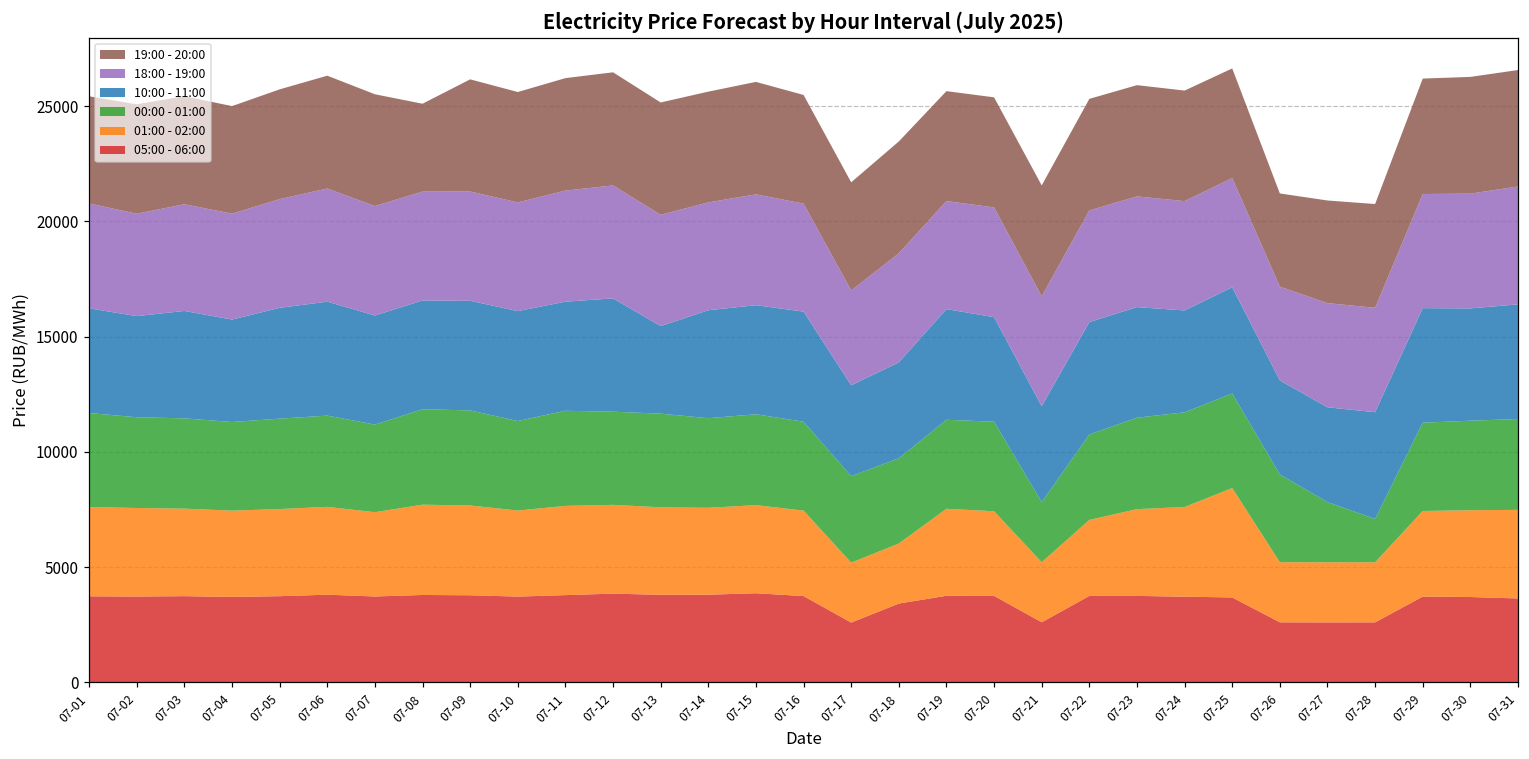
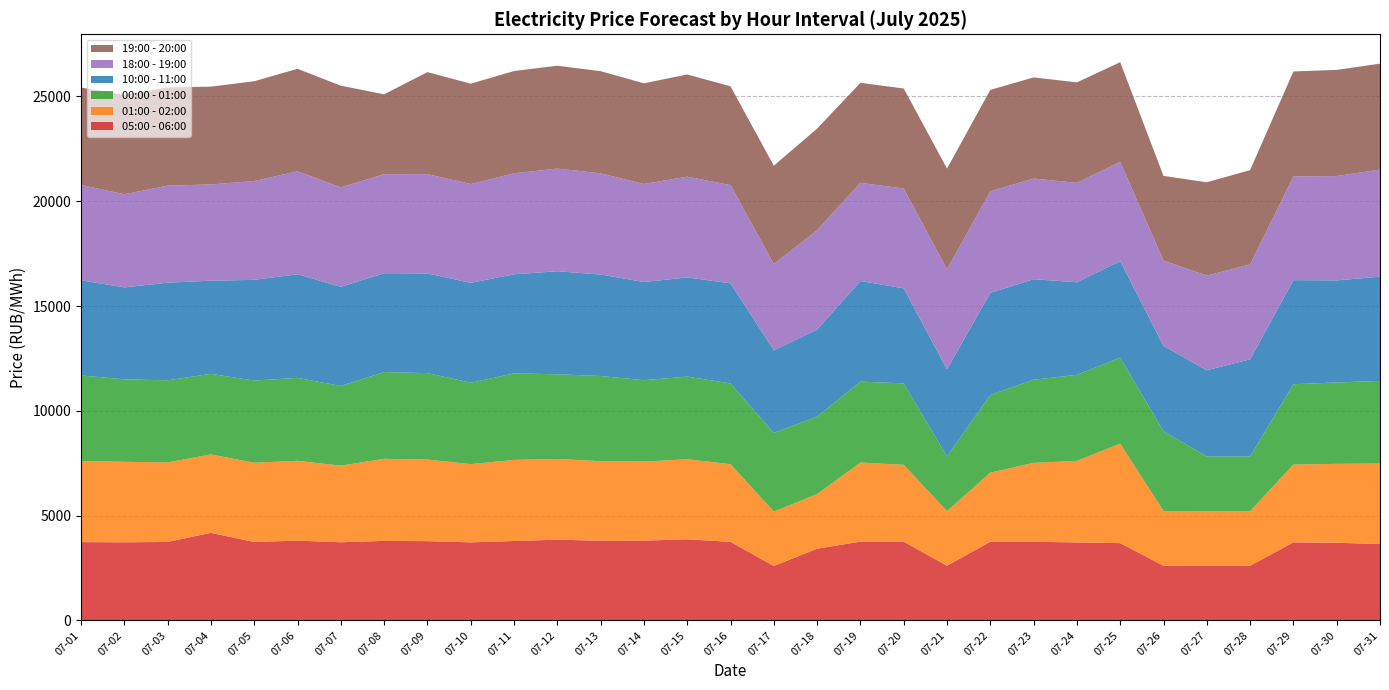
  {
    "05:00 - 06:00": {
      "07-01": 3700,
      "07-02": 3700,
      "07-03": 3700,
-     "07-04": 3700,
+     "07-04": 4200,
      "07-05": 3700,
      "07-06": 3800,
      "07-07": 3700,
      "07-08": 3800,
      "07-09": 3800,
      "07-10": 3700,
      "07-11": 3800,
      "07-12": 3900,
      "07-13": 3800,
      "07-14": 3800,
      "07-15": 3900,
      "07-16": 3700,
      "07-17": 2600,
      "07-18": 3400,
      "07-19": 3800,
      "07-20": 3800,
      "07-21": 2600,
      "07-22": 3800,
      "07-23": 3800,
      "07-24": 3700,
      "07-25": 3700,
      "07-26": 2600,
      "07-27": 2600,
      "07-28": 2600,
      "07-29": 3700,
      "07-30": 3700,
      "07-31": 3600
    },
    "01:00 - 02:00": {
      "07-01": 3900,
      "07-02": 3800,
      "07-03": 3800,
      "07-04": 3700,
      "07-05": 3800,
      "07-06": 3800,
      "07-07": 3700,
      "07-08": 3900,
      "07-09": 3900,
      "07-10": 3700,
      "07-11": 3900,
      "07-12": 3900,
      "07-13": 3800,
      "07-14": 3800,
      "07-15": 3800,
      "07-16": 3700,
      "07-17": 2600,
      "07-18": 2600,
      "07-19": 3800,
      "07-20": 3700,
      "07-21": 2600,
      "07-22": 3300,
      "07-23": 3800,
      "07-24": 3900,
      "07-25": 4700,
      "07-26": 2600,
      "07-27": 2600,
      "07-28": 2600,
      "07-29": 3700,
      "07-30": 3800,
      "07-31": 3800
    },
    "00:00 - 01:00": {
      "07-01": 4100,
      "07-02": 3900,
      "07-03": 3900,
      "07-04": 3800,
      "07-05": 3900,
      "07-06": 4000,
      "07-07": 3800,
      "07-08": 4100,
      "07-09": 4100,
      "07-10": 3900,
      "07-11": 4100,
      "07-12": 4000,
      "07-13": 4100,
      "07-14": 3900,
      "07-15": 3900,
      "07-16": 3900,
      "07-17": 3800,
      "07-18": 3700,
      "07-19": 3900,
      "07-20": 3900,
      "07-21": 2600,
      "07-22": 3700,
      "07-23": 4000,
      "07-24": 4100,
      "07-25": 4100,
      "07-26": 3800,
      "07-27": 2600,
-     "07-28": 1900,
+     "07-28": 2600,
      "07-29": 3800,
      "07-30": 3900,
      "07-31": 3900
    },
    "10:00 - 11:00": {
      "07-01": 4500,
      "07-02": 4400,
      "07-03": 4700,
      "07-04": 4400,
      "07-05": 4800,
      "07-06": 4900,
      "07-07": 4700,
      "07-08": 4700,
      "07-09": 4800,
      "07-10": 4800,
      "07-11": 4700,
      "07-12": 4900,
-     "07-13": 3800,
+     "07-13": 4800,
      "07-14": 4700,
      "07-15": 4700,
      "07-16": 4800,
      "07-17": 3900,
      "07-18": 4200,
      "07-19": 4800,
      "07-20": 4500,
      "07-21": 4200,
      "07-22": 4900,
      "07-23": 4800,
      "07-24": 4400,
      "07-25": 4600,
      "07-26": 4100,
      "07-27": 4100,
      "07-28": 4600,
      "07-29": 5000,
      "07-30": 4900,
      "07-31": 5000
    },
    "18:00 - 19:00": {
      "07-01": 4500,
      "07-02": 4400,
      "07-03": 4600,
      "07-04": 4600,
      "07-05": 4700,
      "07-06": 4900,
      "07-07": 4700,
      "07-08": 4700,
      "07-09": 4700,
      "07-10": 4700,
      "07-11": 4800,
      "07-12": 4900,
      "07-13": 4800,
      "07-14": 4700,
      "07-15": 4800,
      "07-16": 4700,
      "07-17": 4100,
      "07-18": 4700,
      "07-19": 4700,
      "07-20": 4800,
      "07-21": 4800,
      "07-22": 4800,
      "07-23": 4800,
      "07-24": 4700,
      "07-25": 4700,
      "07-26": 4100,
      "07-27": 4500,
      "07-28": 4500,
      "07-29": 5000,
      "07-30": 5000,
      "07-31": 5100
    },
    "19:00 - 20:00": {
      "07-01": 4600,
      "07-04": 4700,
      "07-05": 4800,
      "07-06": 4900,
      "07-07": 4800,
      "07-08": 3800,
      "07-09": 4900,
      "07-10": 4800,
      "07-11": 4900,
      "07-12": 4900,
      "07-13": 4900,
      "07-14": 4800,
      "07-15": 4900,
      "07-16": 4700,
      "07-17": 4700,
      "07-18": 4900,
      "07-19": 4800,
      "07-20": 4800,
      "07-21": 4800,
      "07-22": 4800,
      "07-23": 4800,
      "07-24": 4800,
      "07-25": 4800,
      "07-26": 4000,
      "07-27": 4500,
      "07-28": 4500,
      "07-29": 5000,
      "07-30": 5100,
      "07-31": 5100
    }
  }
